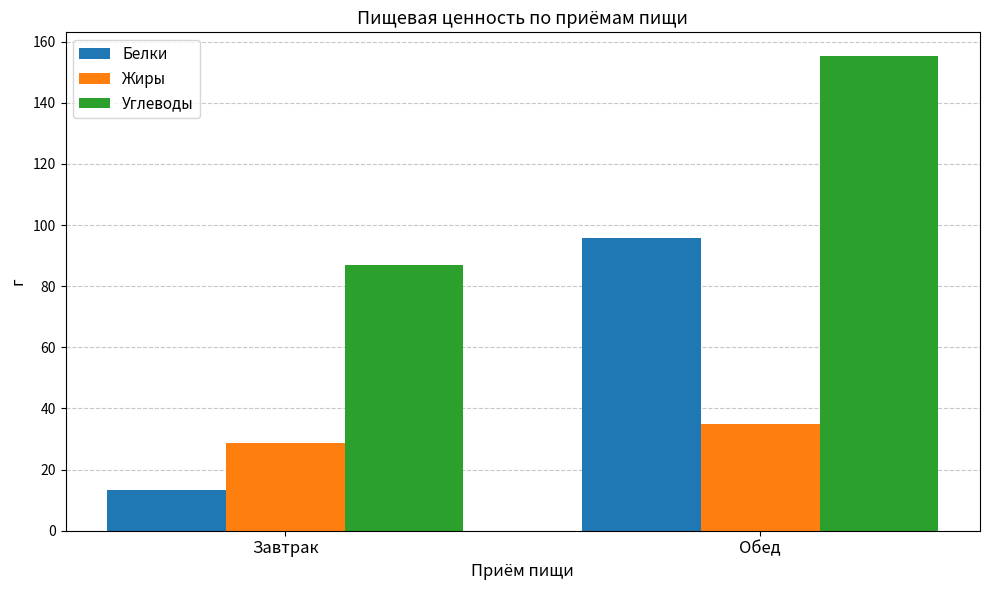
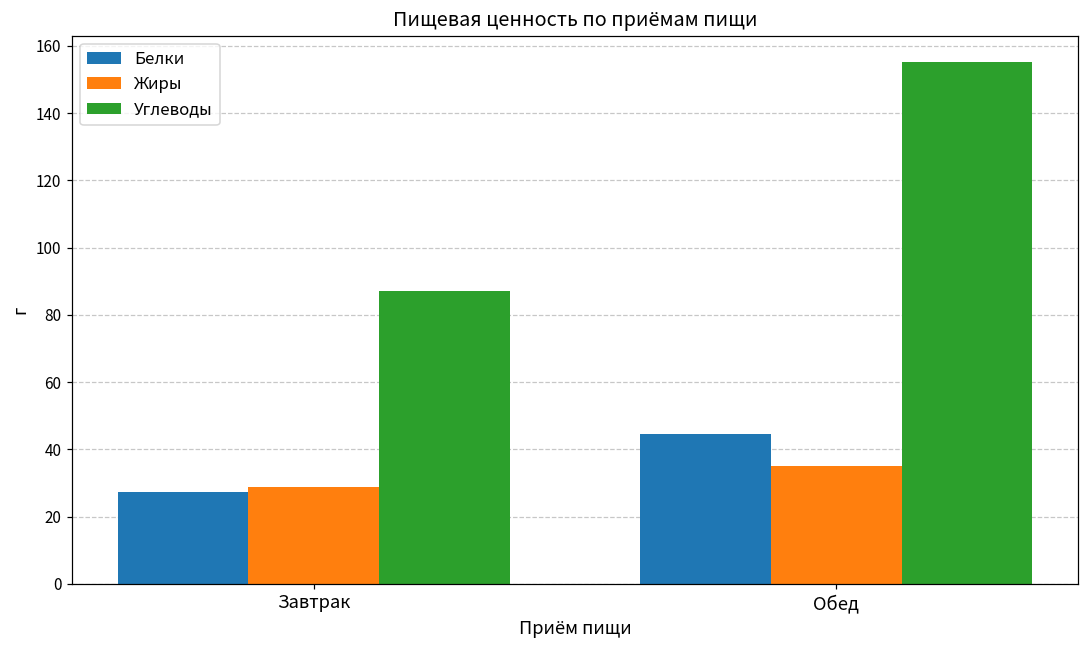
  {
    "Белки": {
-     "Завтрак": 13,
-     "Обед": 96
+     "Завтрак": 27,
+     "Обед": 44
    },
    "Жиры": {
      "Завтрак": 29,
      "Обед": 35
    },
    "Углеводы": {
      "Завтрак": 87,
      "Обед": 155
    }
  }
